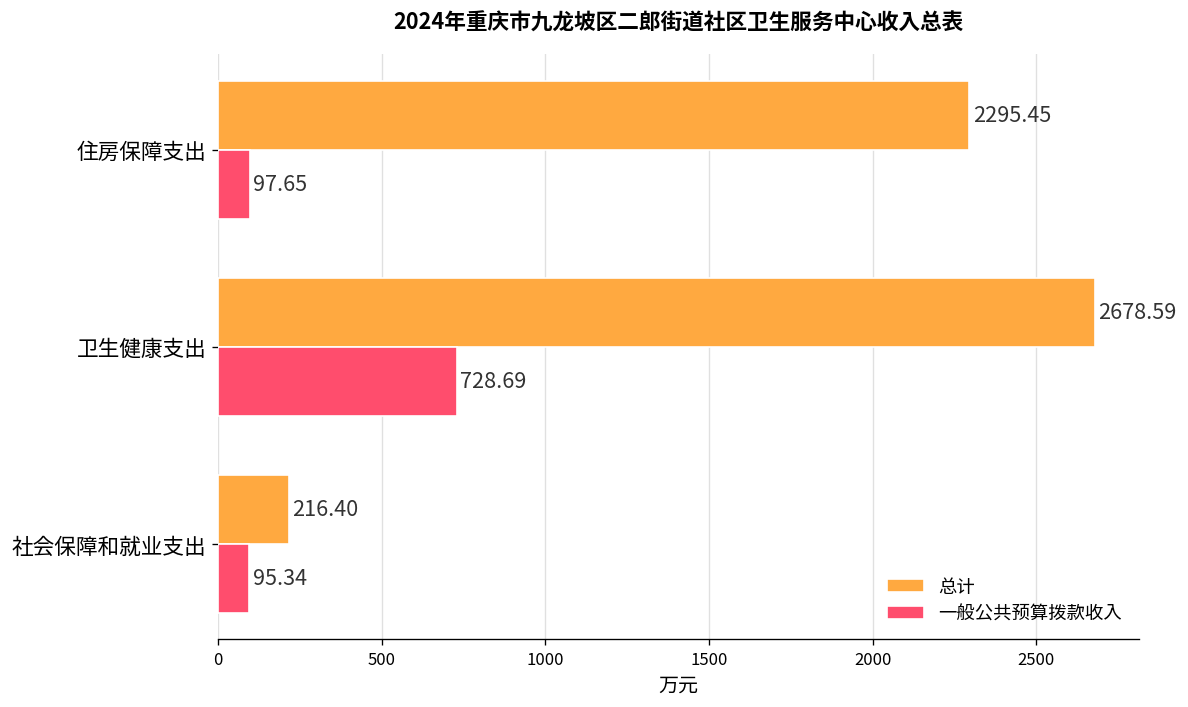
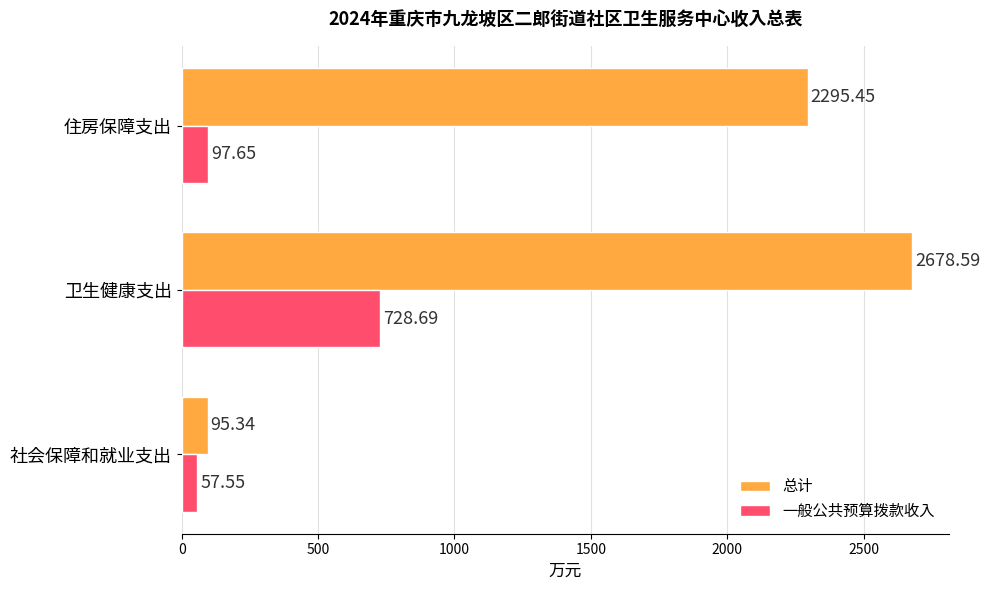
  {
    "总计": {
      "住房保障支出": 2295.45,
      "卫生健康支出": 2678.59,
-     "社会保障和就业支出": 216.40
+     "社会保障和就业支出": 95.34
    },
    "一般公共预算拨款收入": {
      "住房保障支出": 97.65,
      "卫生健康支出": 728.69,
-     "社会保障和就业支出": 95.34
+     "社会保障和就业支出": 57.55
    }
  }
